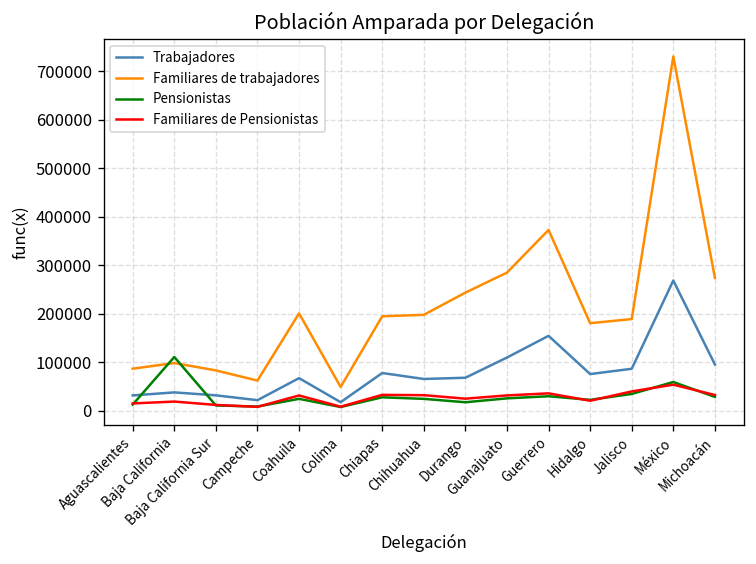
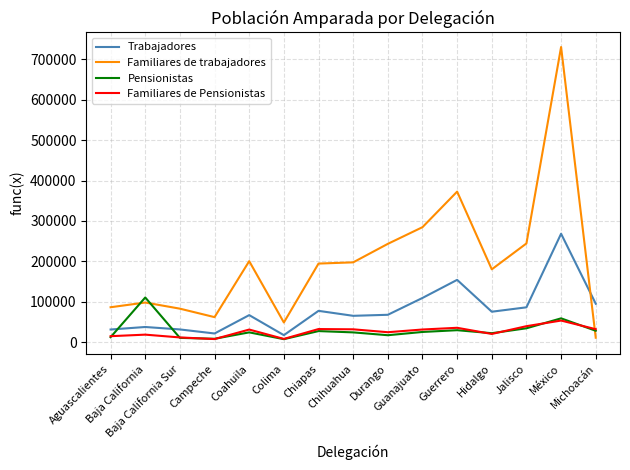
  {
    "Trabajadores": {
      "Aguascalientes": 30000,
      "Baja California": 40000,
      "Baja California Sur": 30000,
      "Campeche": 20000,
      "Coahuila": 70000,
      "Colima": 20000,
      "Chiapas": 80000,
      "Chihuahua": 70000,
      "Durango": 70000,
      "Guanajuato": 110000,
      "Guerrero": 150000,
      "Hidalgo": 80000,
      "Jalisco": 90000,
      "México": 270000,
      "Michoacán": 100000
    },
    "Familiares de trabajadores": {
      "Aguascalientes": 90000,
      "Baja California": 100000,
      "Baja California Sur": 80000,
      "Campeche": 60000,
      "Coahuila": 200000,
      "Colima": 50000,
      "Chiapas": 190000,
      "Chihuahua": 200000,
      "Durango": 240000,
      "Guanajuato": 280000,
      "Guerrero": 370000,
      "Hidalgo": 180000,
-     "Jalisco": 190000,
+     "Jalisco": 240000,
      "México": 730000,
-     "Michoacán": 270000
+     "Michoacán": 10000
    },
    "Pensionistas": {
      "Baja California": 110000,
      "Coahuila": 20000,
      "Chihuahua": 20000,
      "Durango": 20000
    },
    "Familiares de Pensionistas": {
      "Baja California": 20000,
      "Coahuila": 30000,
      "Chihuahua": 30000,
      "Durango": 20000
    }
  }
